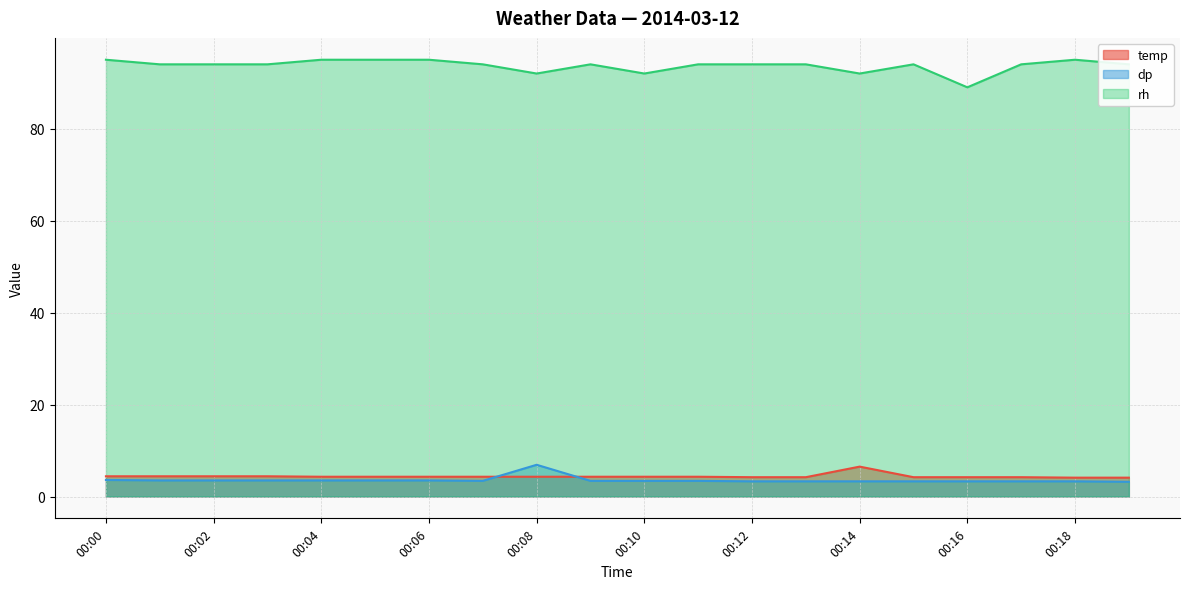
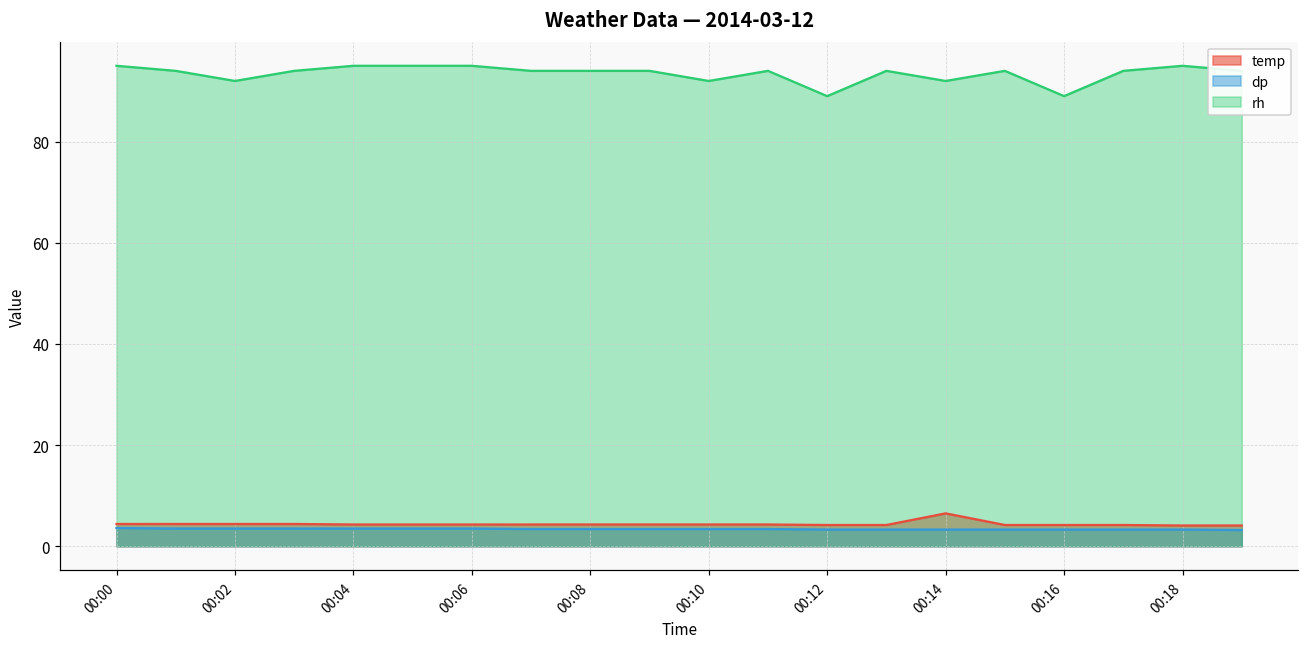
  {
    "temp": {
      "00:00": 4,
      "00:02": 4,
      "00:04": 4,
      "00:06": 4,
      "00:08": 4,
      "00:10": 4,
      "00:12": 4,
      "00:14": 7,
      "00:16": 4,
      "00:18": 4
    },
    "dp": {
      "00:00": 4,
      "00:02": 4,
      "00:04": 4,
      "00:06": 4,
-     "00:08": 7,
+     "00:08": 3,
      "00:10": 3,
      "00:12": 3,
      "00:14": 3,
      "00:16": 3,
      "00:18": 3
    },
    "rh": {
      "00:00": 95,
-     "00:02": 94,
+     "00:02": 92,
      "00:04": 95,
      "00:06": 95,
-     "00:08": 92,
+     "00:08": 94,
      "00:10": 92,
-     "00:12": 94,
+     "00:12": 89,
      "00:14": 92,
      "00:16": 89,
      "00:18": 95
    }
  }
